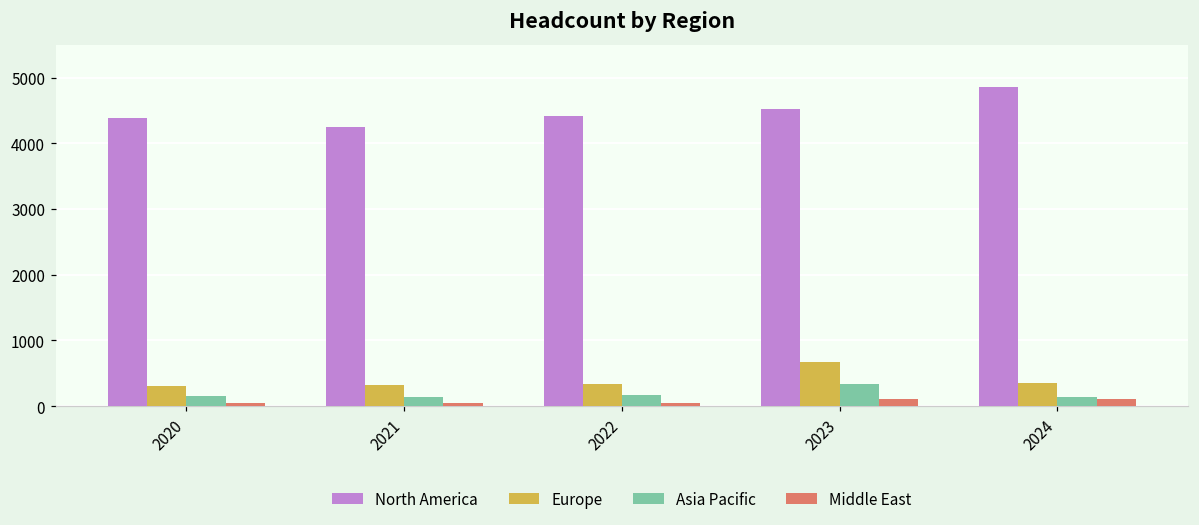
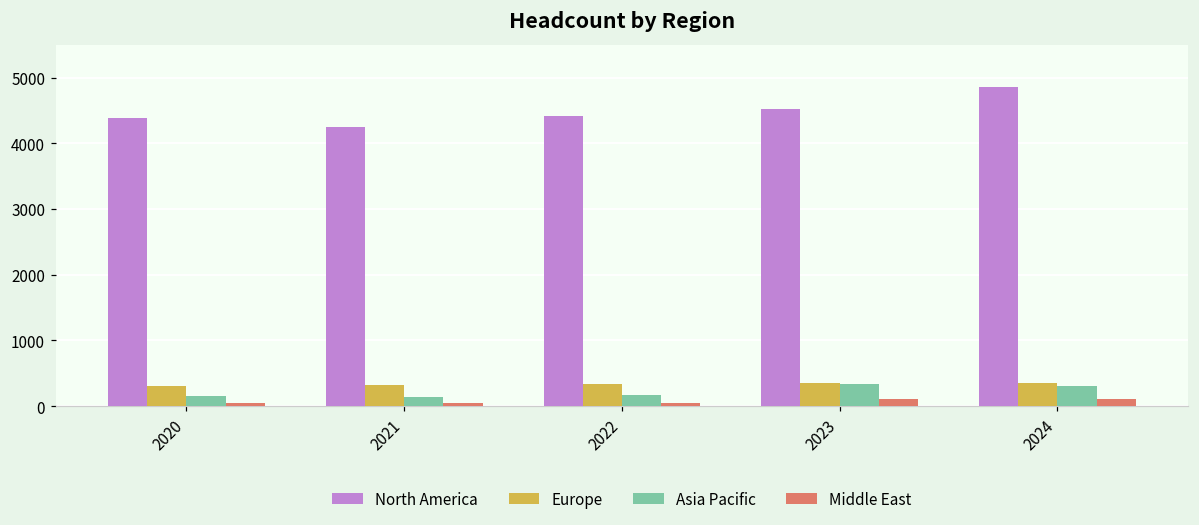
  {
    "North America": {
      "2020": 4400,
      "2021": 4300,
      "2022": 4400,
      "2023": 4500,
      "2024": 4900
    },
    "Europe": {
      "2020": 300,
      "2021": 300,
      "2022": 300,
-     "2023": 700,
+     "2023": 400,
      "2024": 400
    },
    "Asia Pacific": {
      "2020": 200,
      "2021": 100,
      "2022": 200,
      "2023": 300,
-     "2024": 100
+     "2024": 300
    },
    "Middle East": {
      "2020": 100,
      "2021": 0,
      "2022": 100,
      "2023": 100,
      "2024": 100
    }
  }
